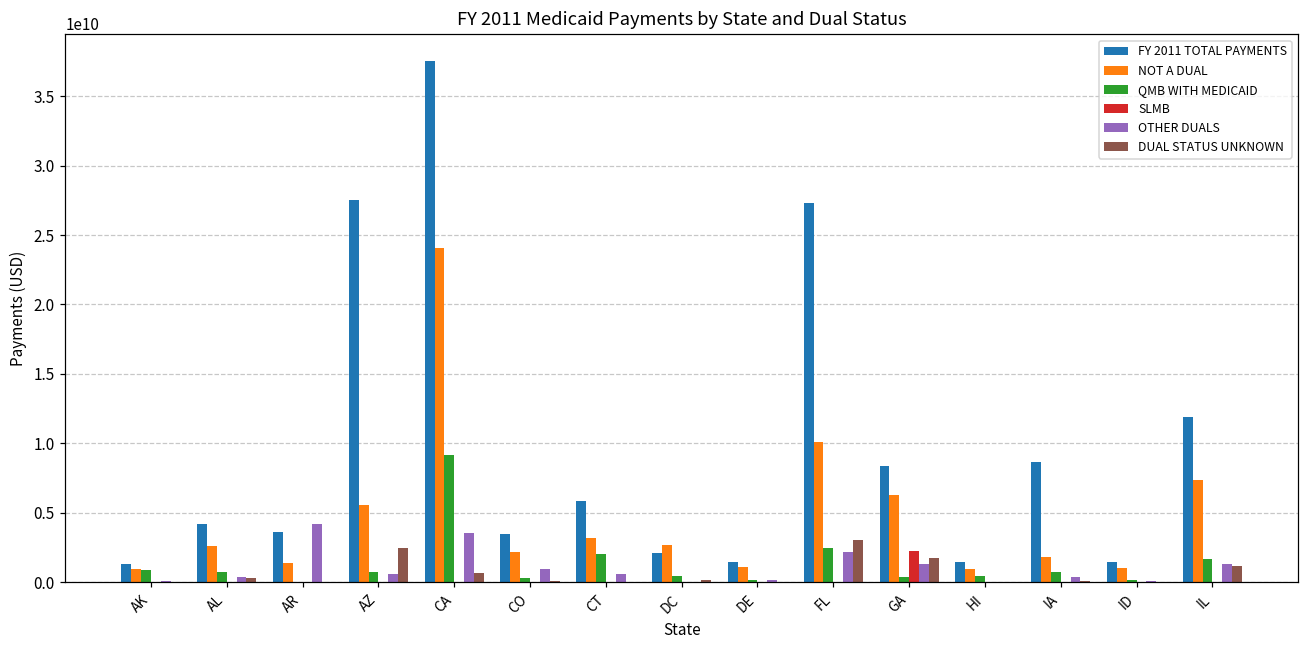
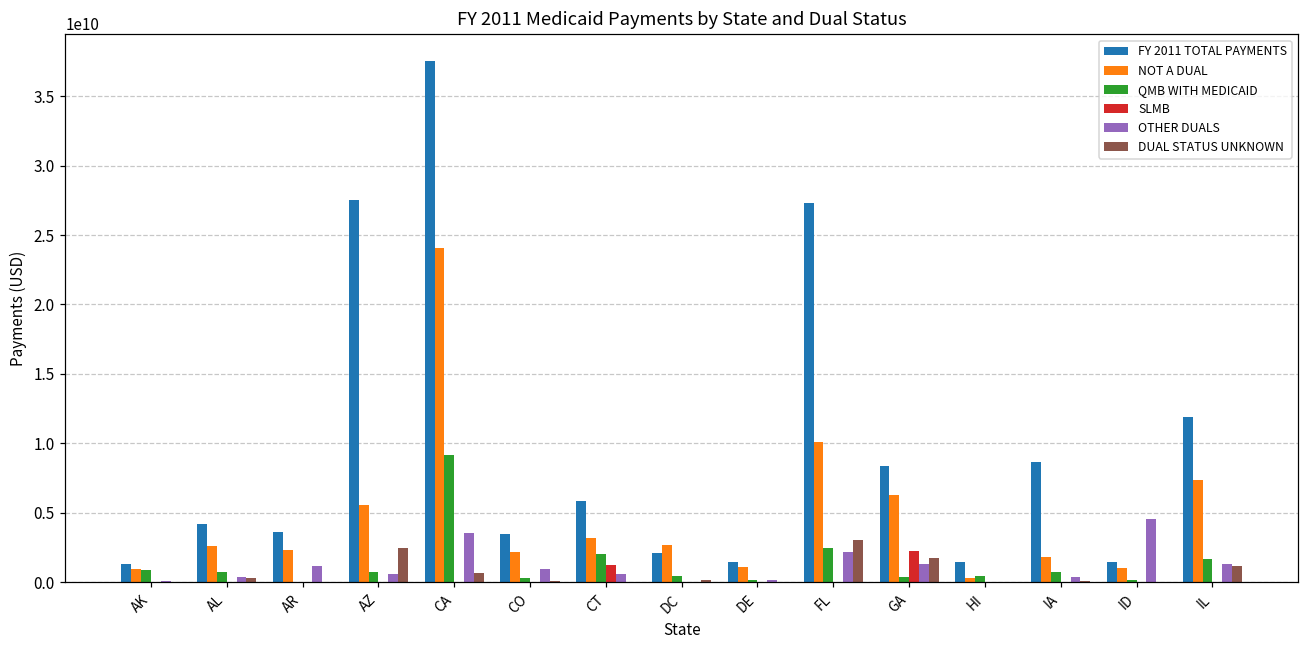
  {
    "FY 2011 TOTAL PAYMENTS": {
      "AK": 1300000000,
      "AL": 4200000000,
      "AR": 3600000000,
      "AZ": 27600000000,
      "CA": 37600000000,
      "CO": 3500000000,
      "CT": 5800000000,
      "DC": 2100000000,
      "DE": 1500000000,
      "FL": 27300000000,
      "GA": 8400000000,
      "HI": 1500000000,
      "IA": 8700000000,
      "ID": 1400000000,
      "IL": 11900000000
    },
    "NOT A DUAL": {
      "AK": 1000000000,
      "AL": 2600000000,
-     "AR": 1400000000,
+     "AR": 2300000000,
      "AZ": 5500000000,
      "CA": 24100000000,
      "CO": 2200000000,
      "CT": 3200000000,
      "DC": 2700000000,
      "DE": 1100000000,
      "FL": 10100000000,
      "GA": 6300000000,
-     "HI": 1000000000,
+     "HI": 300000000,
      "IA": 1800000000,
      "ID": 1100000000,
      "IL": 7400000000
    },
    "QMB WITH MEDICAID": {
      "AK": 900000000,
      "AL": 800000000,
      "AZ": 800000000,
      "CA": 9200000000,
      "CO": 300000000,
      "CT": 2000000000,
      "DC": 400000000,
      "FL": 2400000000,
      "GA": 400000000,
      "HI": 400000000,
      "IA": 700000000,
      "IL": 1600000000
    },
    "SLMB": {
-     "CT": 0,
+     "CT": 1200000000,
      "GA": 2200000000
    },
    "OTHER DUALS": {
      "AL": 400000000,
-     "AR": 4200000000,
+     "AR": 1100000000,
      "AZ": 600000000,
      "CA": 3600000000,
      "CO": 900000000,
      "CT": 600000000,
      "DC": 0,
      "FL": 2200000000,
      "GA": 1300000000,
      "IA": 400000000,
-     "ID": 100000000,
+     "ID": 4500000000,
      "IL": 1300000000
    },
    "DUAL STATUS UNKNOWN": {
      "AL": 300000000,
      "AZ": 2500000000,
      "CA": 700000000,
      "FL": 3100000000,
      "GA": 1800000000,
      "IL": 1200000000
    }
  }
